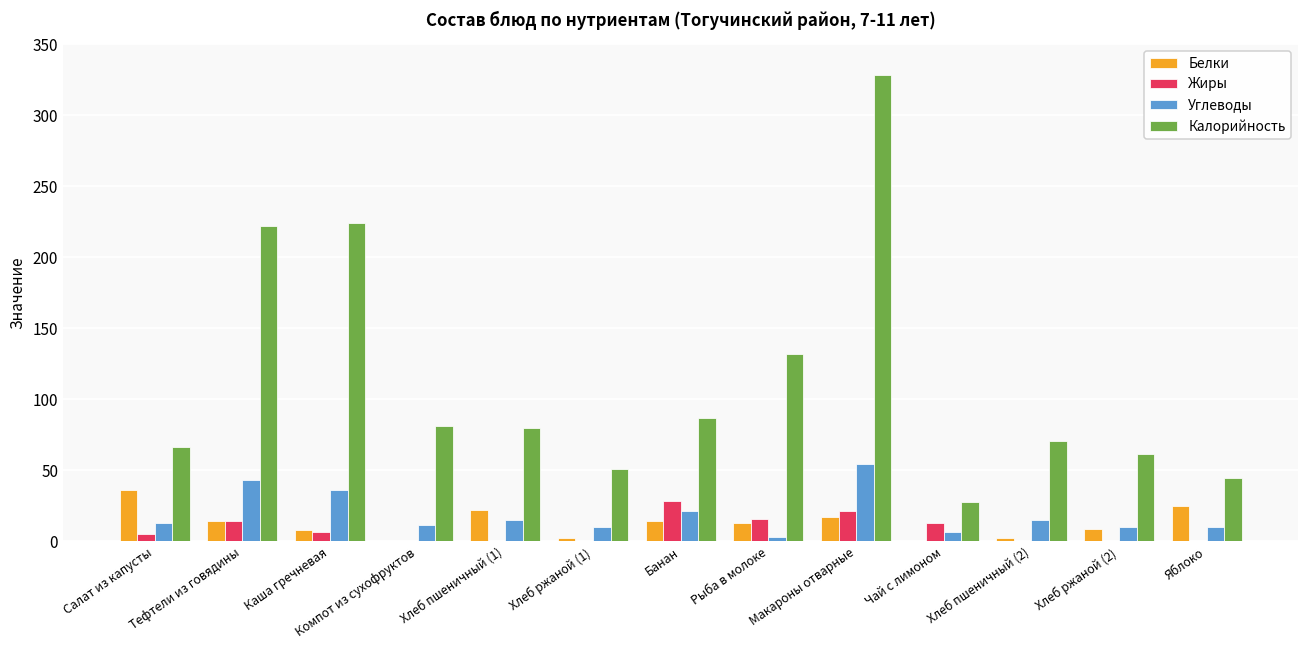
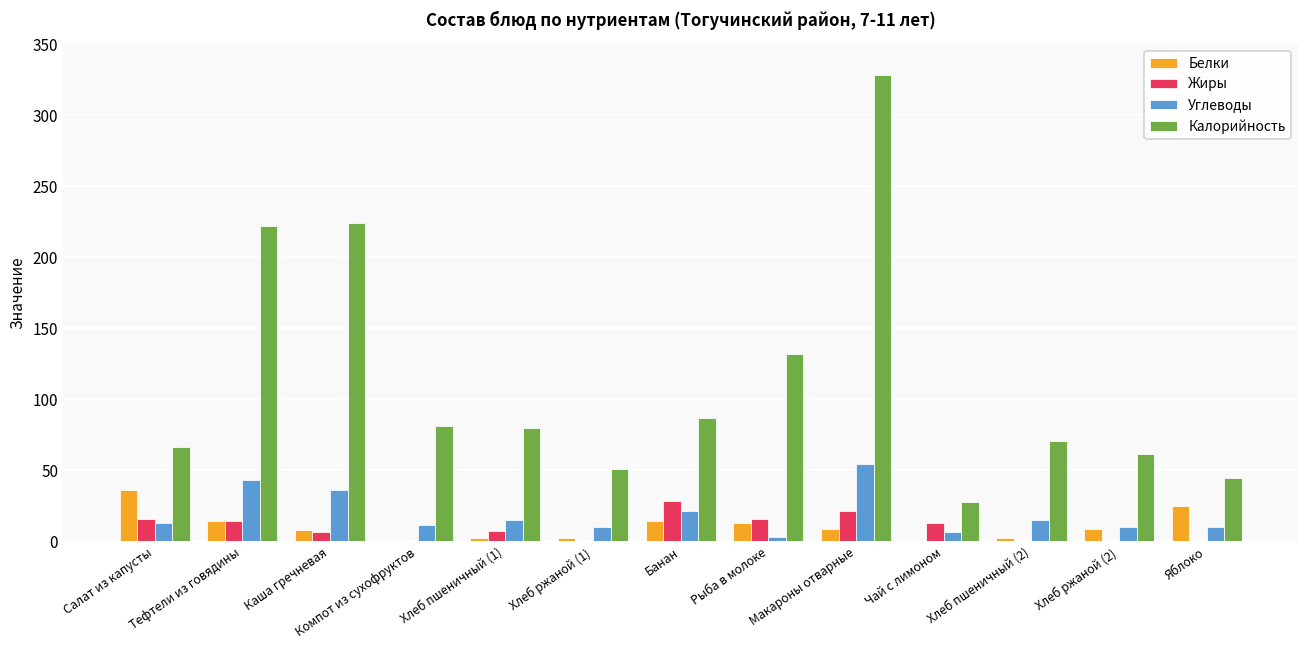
  {
    "Белки": {
      "Салат из капусты": 36,
      "Тефтели из говядины": 15,
      "Каша гречневая": 8,
-     "Хлеб пшеничный (1)": 22,
+     "Хлеб пшеничный (1)": 2,
      "Хлеб ржаной (1)": 2,
      "Банан": 15,
      "Рыба в молоке": 13,
-     "Макароны отварные": 17,
+     "Макароны отварные": 9,
      "Хлеб пшеничный (2)": 2,
      "Хлеб ржаной (2)": 9,
      "Яблоко": 25
    },
    "Жиры": {
-     "Салат из капусты": 5,
+     "Салат из капусты": 16,
      "Тефтели из говядины": 15,
      "Каша гречневая": 6,
      "Компот из сухофруктов": 0,
-     "Хлеб пшеничный (1)": 0,
+     "Хлеб пшеничный (1)": 7,
      "Банан": 29,
      "Рыба в молоке": 16,
      "Макароны отварные": 22,
      "Чай с лимоном": 13
    },
    "Углеводы": {
      "Салат из капусты": 13,
      "Тефтели из говядины": 43,
      "Каша гречневая": 36,
      "Компот из сухофруктов": 11,
      "Хлеб пшеничный (1)": 15,
      "Хлеб ржаной (1)": 10,
      "Банан": 21,
      "Рыба в молоке": 3,
      "Макароны отварные": 55,
      "Чай с лимоном": 7,
      "Хлеб пшеничный (2)": 15,
      "Хлеб ржаной (2)": 10,
      "Яблоко": 10
    },
    "Калорийность": {
      "Салат из капусты": 67,
      "Тефтели из говядины": 222,
      "Каша гречневая": 224,
      "Компот из сухофруктов": 81,
      "Хлеб пшеничный (1)": 80,
      "Хлеб ржаной (1)": 51,
      "Банан": 87,
      "Рыба в молоке": 132,
      "Макароны отварные": 328,
      "Чай с лимоном": 28,
      "Хлеб пшеничный (2)": 70,
      "Хлеб ржаной (2)": 62,
      "Яблоко": 44
    }
  }
